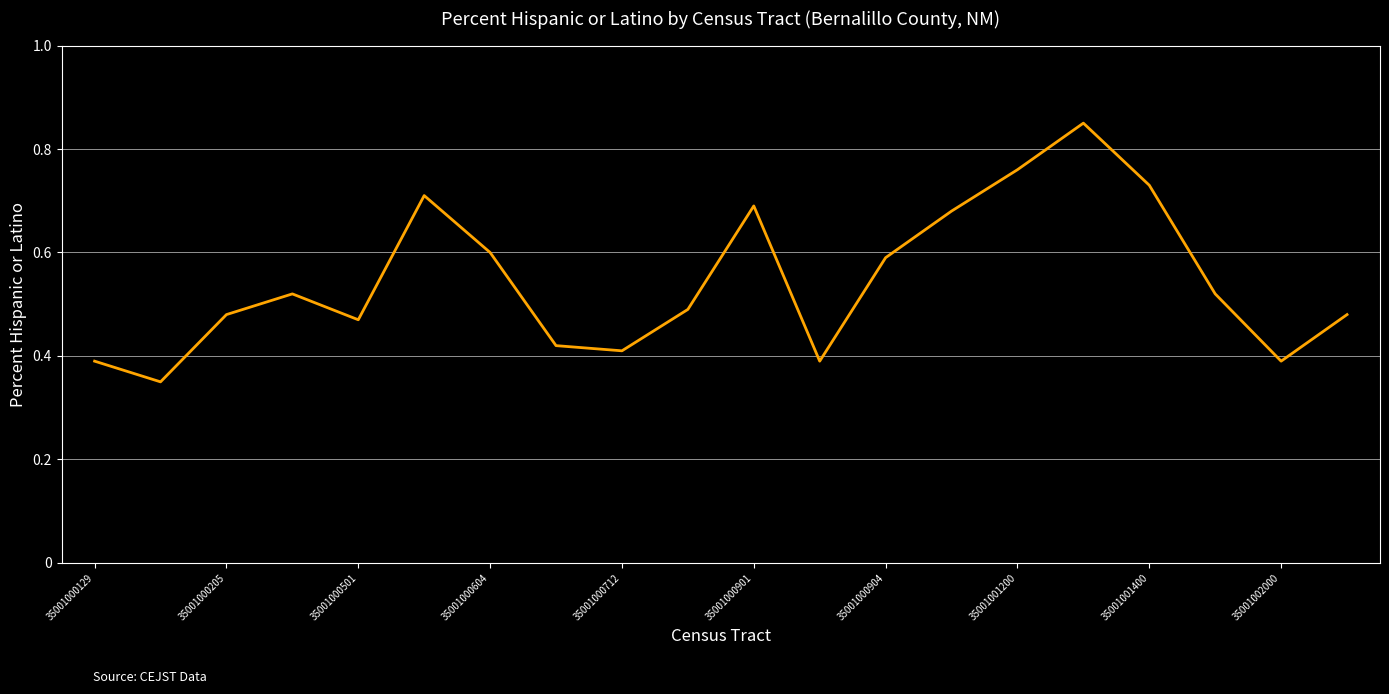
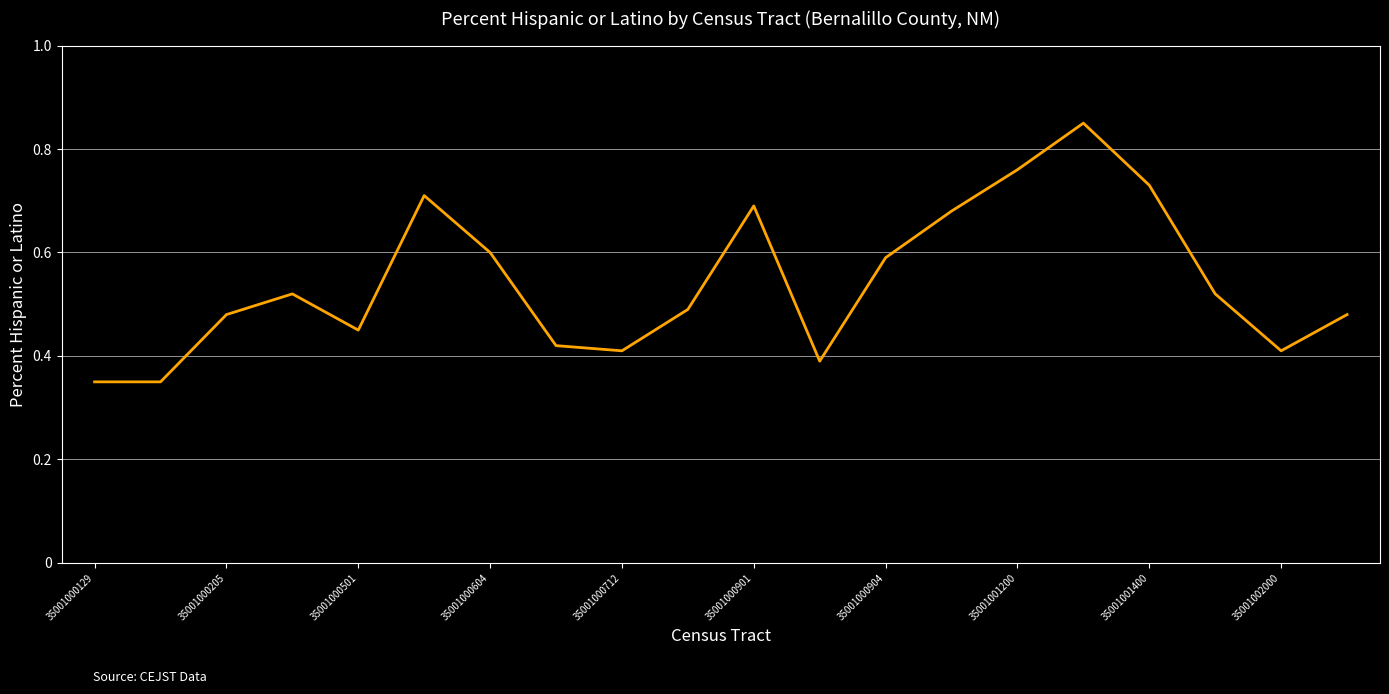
  {
-   "35001000129": 0.39,
+   "35001000129": 0.35,
    "35001000205": 0.48,
-   "35001000501": 0.47,
+   "35001000501": 0.45,
    "35001000604": 0.60,
    "35001000712": 0.41,
    "35001000901": 0.69,
    "35001000904": 0.59,
    "35001001200": 0.76,
    "35001001400": 0.73,
-   "35001002000": 0.39
+   "35001002000": 0.41
  }
